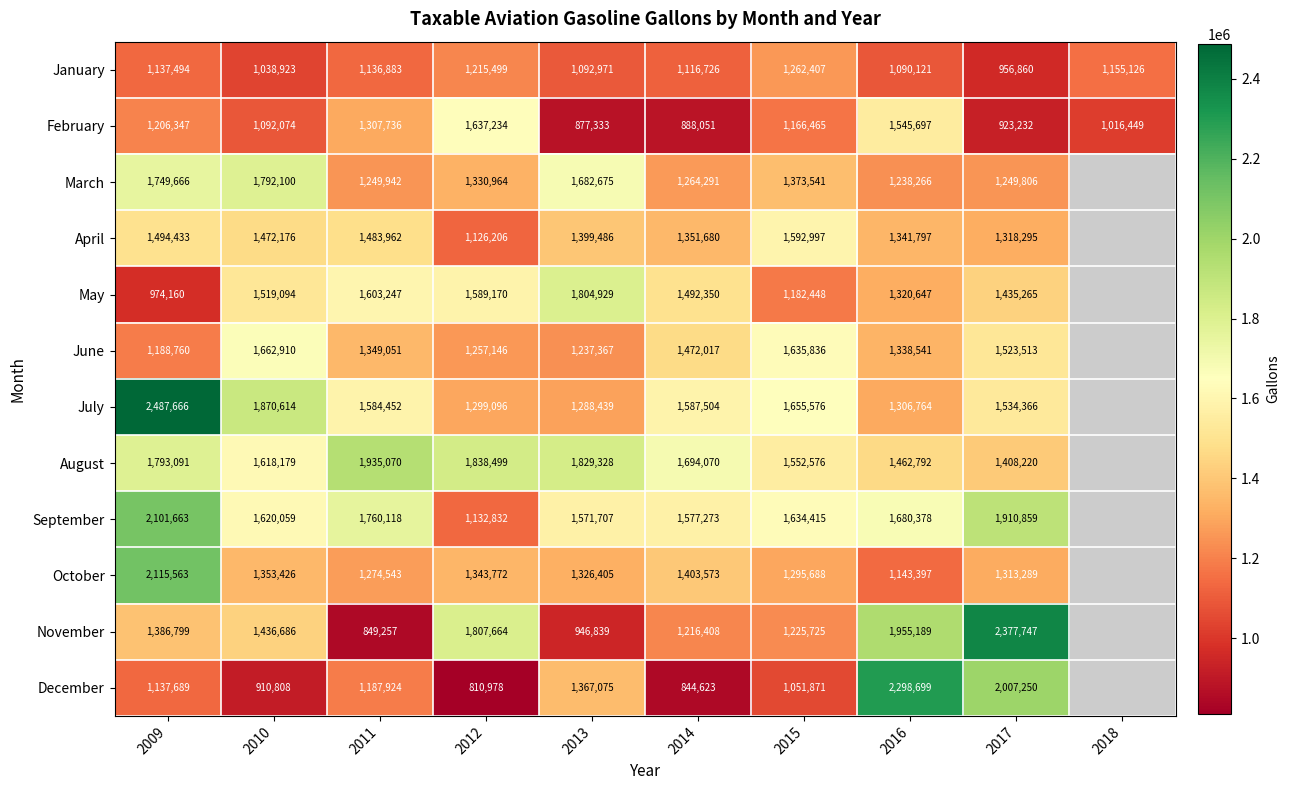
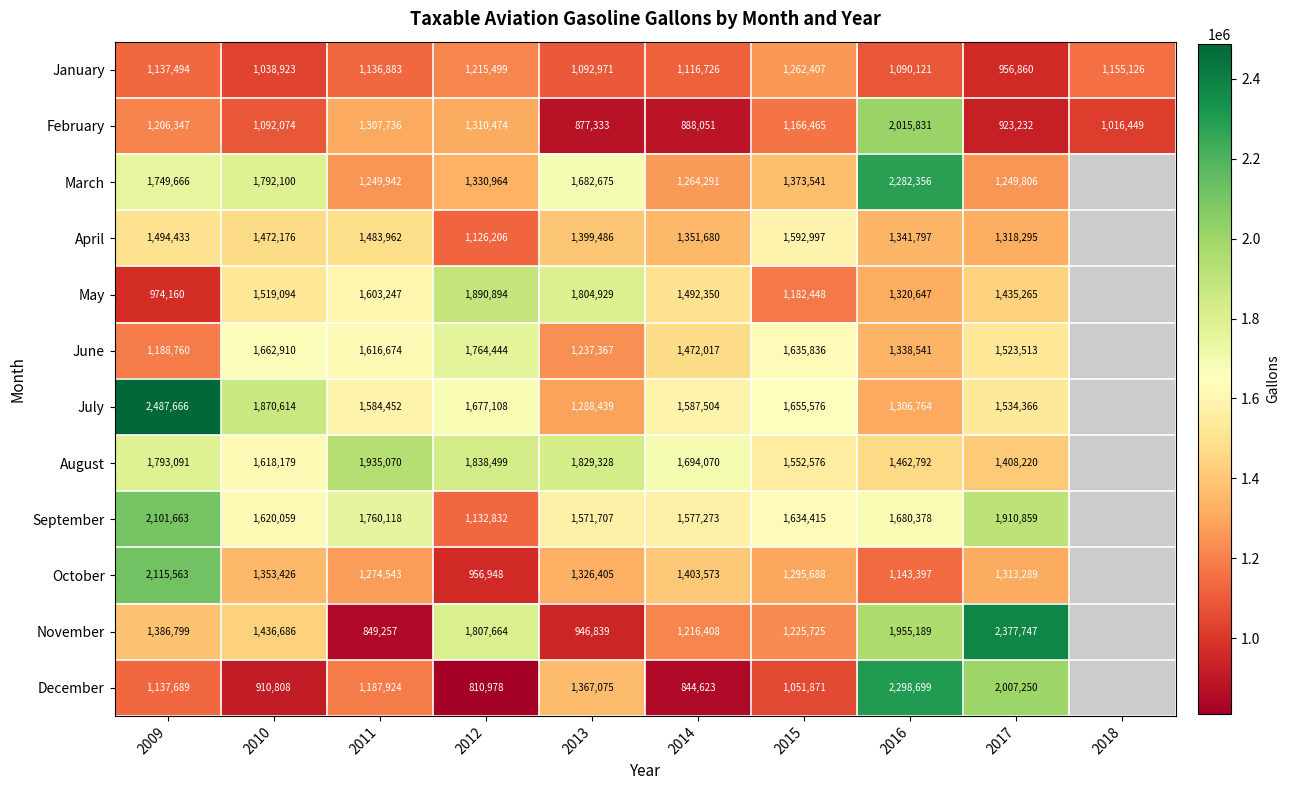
  {
    "January": {
      "2009": "1,137,494",
      "2010": "1,038,923",
      "2011": "1,136,883",
      "2012": "1,215,499",
      "2013": "1,092,971",
      "2014": "1,116,726",
      "2015": "1,262,407",
      "2016": "1,090,121",
      "2017": "956,860",
      "2018": "1,155,126"
    },
    "February": {
      "2009": "1,206,347",
      "2010": "1,092,074",
      "2011": "1,307,736",
-     "2012": "1,637,234",
+     "2012": "1,310,474",
      "2013": "877,333",
      "2014": "888,051",
      "2015": "1,166,465",
-     "2016": "1,545,697",
+     "2016": "2,015,831",
      "2017": "923,232",
      "2018": "1,016,449"
    },
    "March": {
      "2009": "1,749,666",
      "2010": "1,792,100",
      "2011": "1,249,942",
      "2012": "1,330,964",
      "2013": "1,682,675",
      "2014": "1,264,291",
      "2015": "1,373,541",
-     "2016": "1,238,266",
+     "2016": "2,282,356",
      "2017": "1,249,806"
    },
    "April": {
      "2009": "1,494,433",
      "2010": "1,472,176",
      "2011": "1,483,962",
      "2012": "1,126,206",
      "2013": "1,399,486",
      "2014": "1,351,680",
      "2015": "1,592,997",
      "2016": "1,341,797",
      "2017": "1,318,295"
    },
    "May": {
      "2009": "974,160",
      "2010": "1,519,094",
      "2011": "1,603,247",
-     "2012": "1,589,170",
+     "2012": "1,890,894",
      "2013": "1,804,929",
      "2014": "1,492,350",
      "2015": "1,182,448",
      "2016": "1,320,647",
      "2017": "1,435,265"
    },
    "June": {
      "2009": "1,188,760",
      "2010": "1,662,910",
-     "2011": "1,349,051",
-     "2012": "1,257,146",
+     "2011": "1,616,674",
+     "2012": "1,764,444",
      "2013": "1,237,367",
      "2014": "1,472,017",
      "2015": "1,635,836",
      "2016": "1,338,541",
      "2017": "1,523,513"
    },
    "July": {
      "2009": "2,487,666",
      "2010": "1,870,614",
      "2011": "1,584,452",
-     "2012": "1,299,096",
+     "2012": "1,677,108",
      "2013": "1,288,439",
      "2014": "1,587,504",
      "2015": "1,655,576",
      "2016": "1,306,764",
      "2017": "1,534,366"
    },
    "August": {
      "2009": "1,793,091",
      "2010": "1,618,179",
      "2011": "1,935,070",
      "2012": "1,838,499",
      "2013": "1,829,328",
      "2014": "1,694,070",
      "2015": "1,552,576",
      "2016": "1,462,792",
      "2017": "1,408,220"
    },
    "September": {
      "2009": "2,101,663",
      "2010": "1,620,059",
      "2011": "1,760,118",
      "2012": "1,132,832",
      "2013": "1,571,707",
      "2014": "1,577,273",
      "2015": "1,634,415",
      "2016": "1,680,378",
      "2017": "1,910,859"
    },
    "October": {
      "2009": "2,115,563",
      "2010": "1,353,426",
      "2011": "1,274,543",
-     "2012": "1,343,772",
+     "2012": "956,948",
      "2013": "1,326,405",
      "2014": "1,403,573",
      "2015": "1,295,688",
      "2016": "1,143,397",
      "2017": "1,313,289"
    },
    "November": {
      "2009": "1,386,799",
      "2010": "1,436,686",
      "2011": "849,257",
      "2012": "1,807,664",
      "2013": "946,839",
      "2014": "1,216,408",
      "2015": "1,225,725",
      "2016": "1,955,189",
      "2017": "2,377,747"
    },
    "December": {
      "2009": "1,137,689",
      "2010": "910,808",
      "2011": "1,187,924",
      "2012": "810,978",
      "2013": "1,367,075",
      "2014": "844,623",
      "2015": "1,051,871",
      "2016": "2,298,699",
      "2017": "2,007,250"
    }
  }
